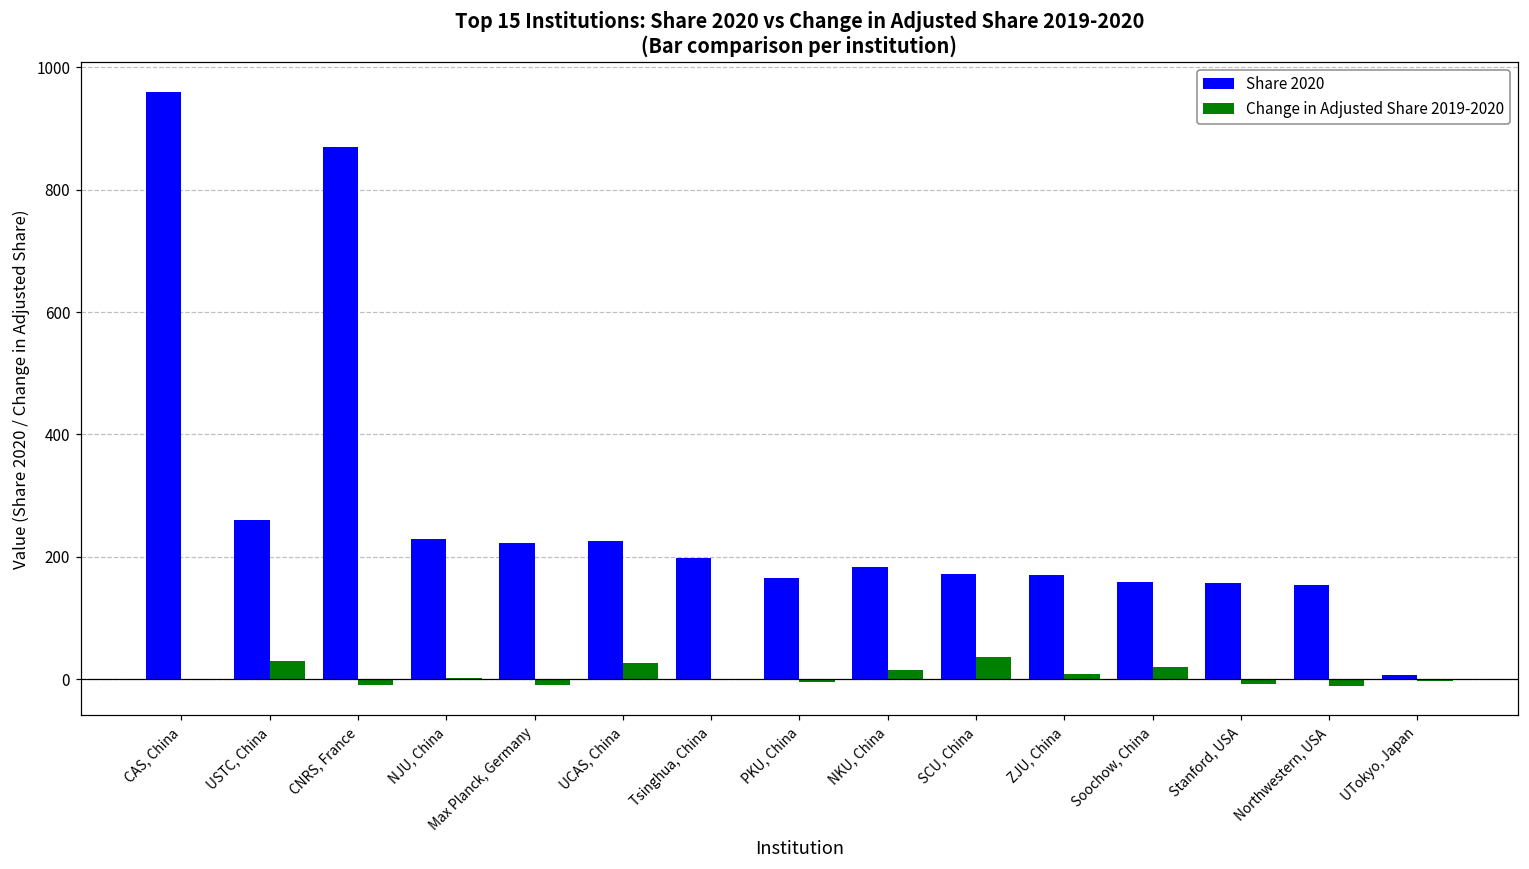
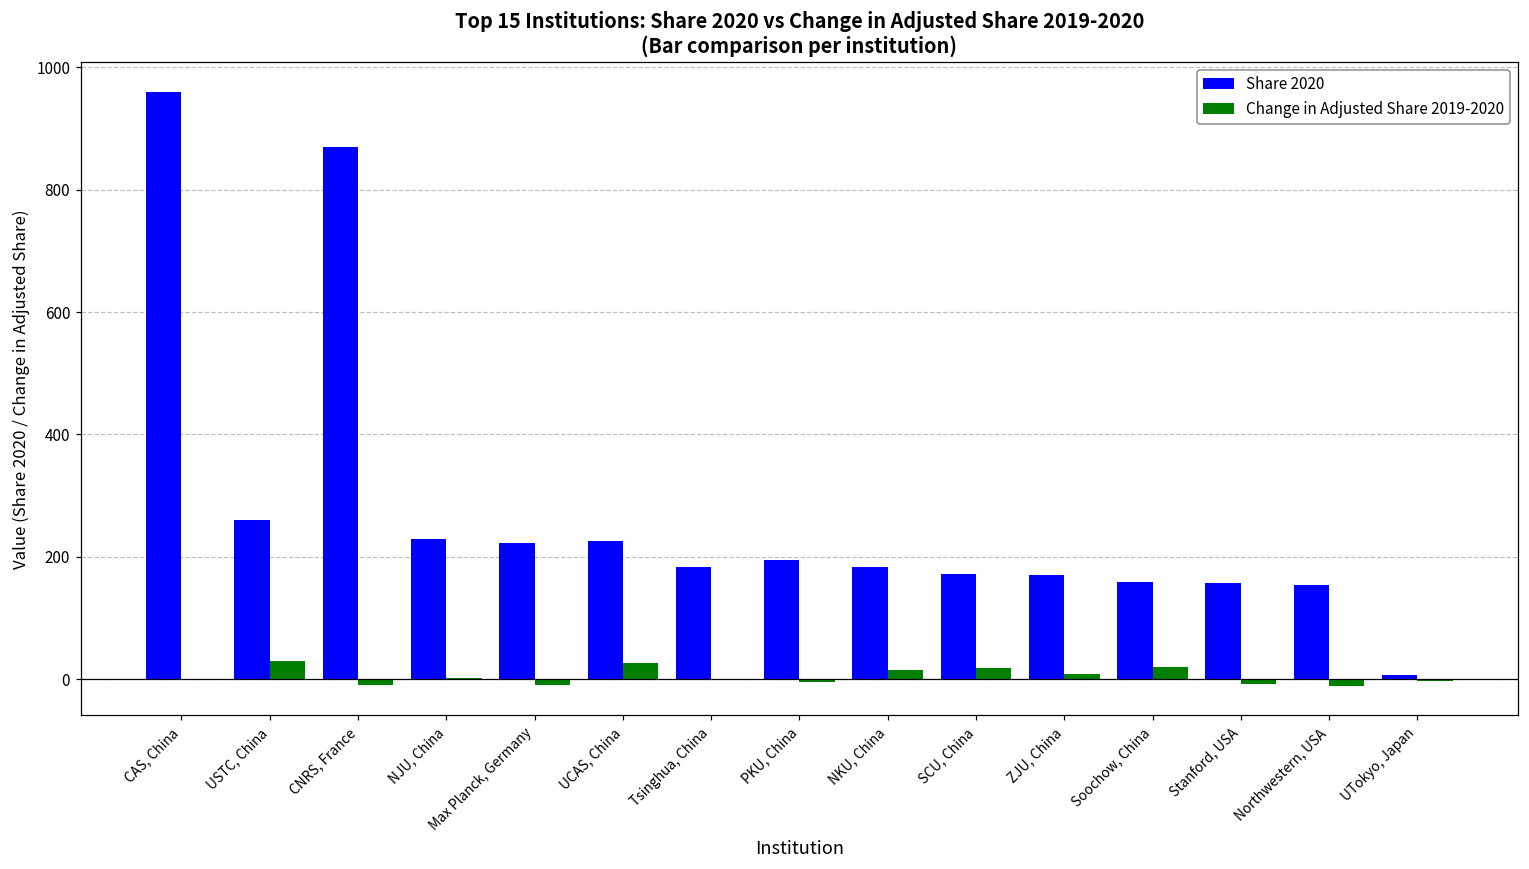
  {
    "Share 2020": {
      "CAS, China": 960,
      "USTC, China": 260,
      "CNRS, France": 870,
      "NJU, China": 230,
      "Max Planck, Germany": 220,
      "UCAS, China": 230,
-     "Tsinghua, China": 200,
-     "PKU, China": 170,
+     "Tsinghua, China": 180,
+     "PKU, China": 190,
      "NKU, China": 180,
      "SCU, China": 170,
      "ZJU, China": 170,
      "Soochow, China": 160,
      "Stanford, USA": 160,
      "Northwestern, USA": 150,
      "UTokyo, Japan": 10
    },
    "Change in Adjusted Share 2019-2020": {
      "USTC, China": 30,
      "CNRS, France": -10,
      "Max Planck, Germany": -10,
      "UCAS, China": 30,
      "PKU, China": 0,
      "NKU, China": 20,
-     "SCU, China": 40,
+     "SCU, China": 20,
      "ZJU, China": 10,
      "Soochow, China": 20,
      "Stanford, USA": -10,
      "Northwestern, USA": -10
    }
  }
